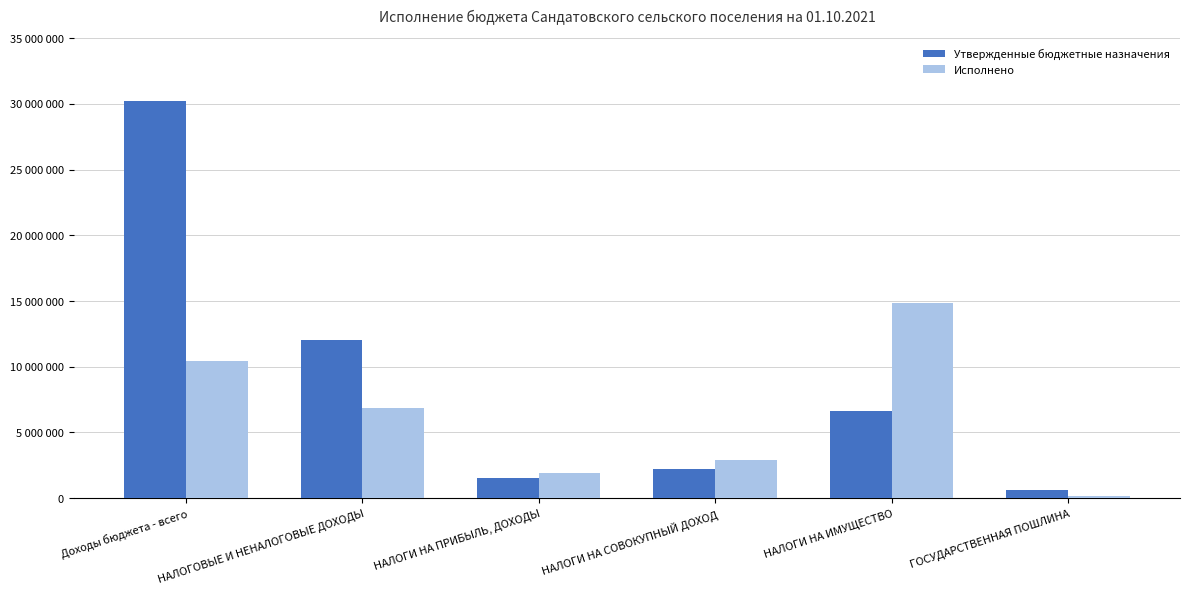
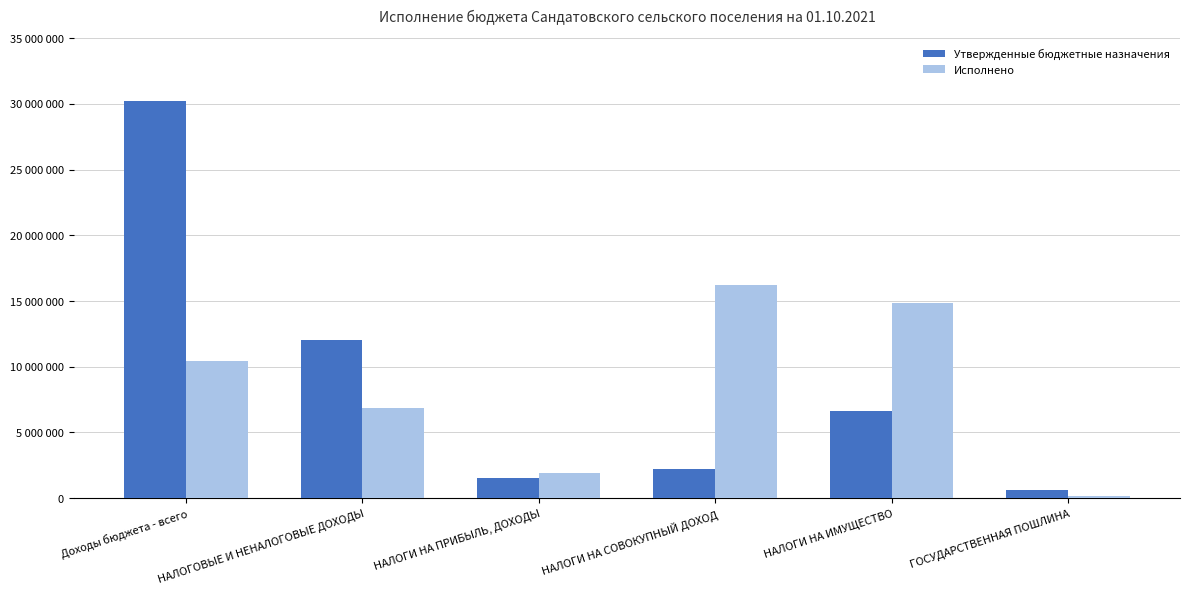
  {
    "Утвержденные бюджетные назначения": {
      "Доходы бюджета - всего": 30200000,
      "НАЛОГОВЫЕ И НЕНАЛОГОВЫЕ ДОХОДЫ": 12000000,
      "НАЛОГИ НА ПРИБЫЛЬ, ДОХОДЫ": 1500000,
      "НАЛОГИ НА СОВОКУПНЫЙ ДОХОД": 2200000,
      "НАЛОГИ НА ИМУЩЕСТВО": 6600000,
      "ГОСУДАРСТВЕННАЯ ПОШЛИНА": 600000
    },
    "Исполнено": {
      "Доходы бюджета - всего": 10400000,
      "НАЛОГОВЫЕ И НЕНАЛОГОВЫЕ ДОХОДЫ": 6900000,
      "НАЛОГИ НА ПРИБЫЛЬ, ДОХОДЫ": 1900000,
-     "НАЛОГИ НА СОВОКУПНЫЙ ДОХОД": 2900000,
+     "НАЛОГИ НА СОВОКУПНЫЙ ДОХОД": 16200000,
      "НАЛОГИ НА ИМУЩЕСТВО": 14800000
    }
  }
